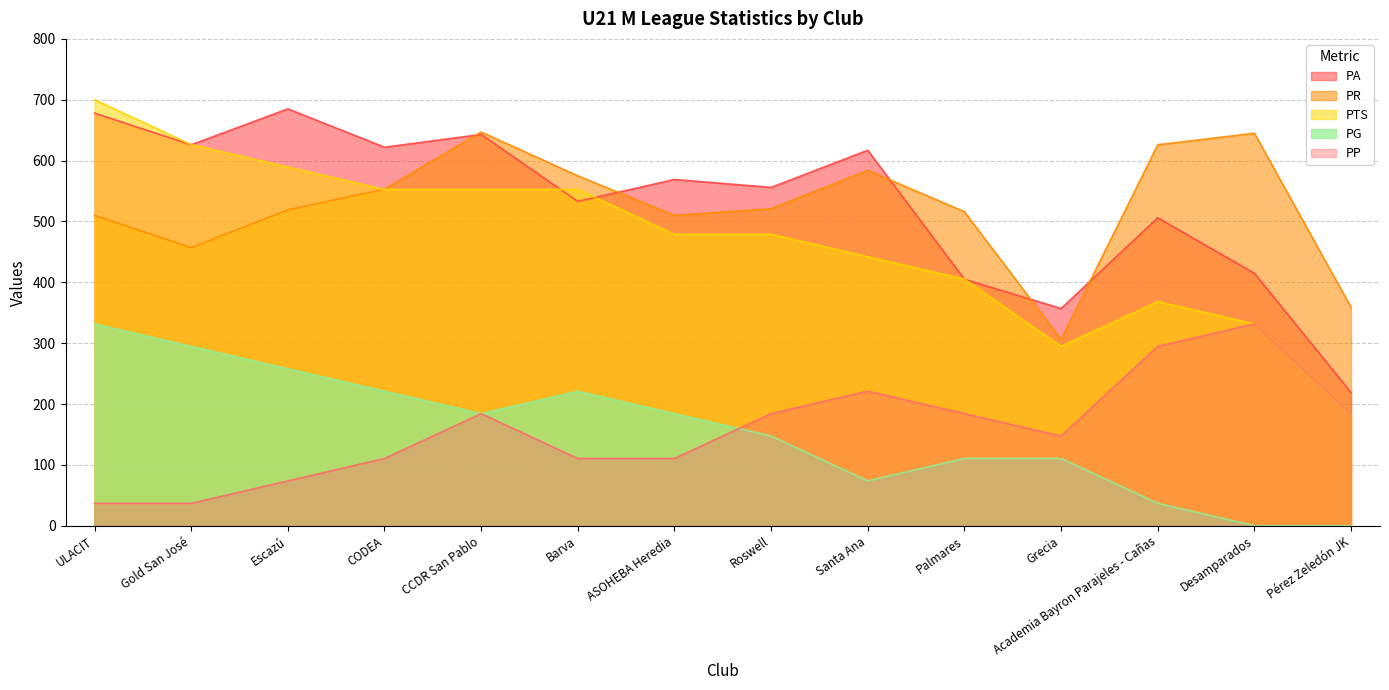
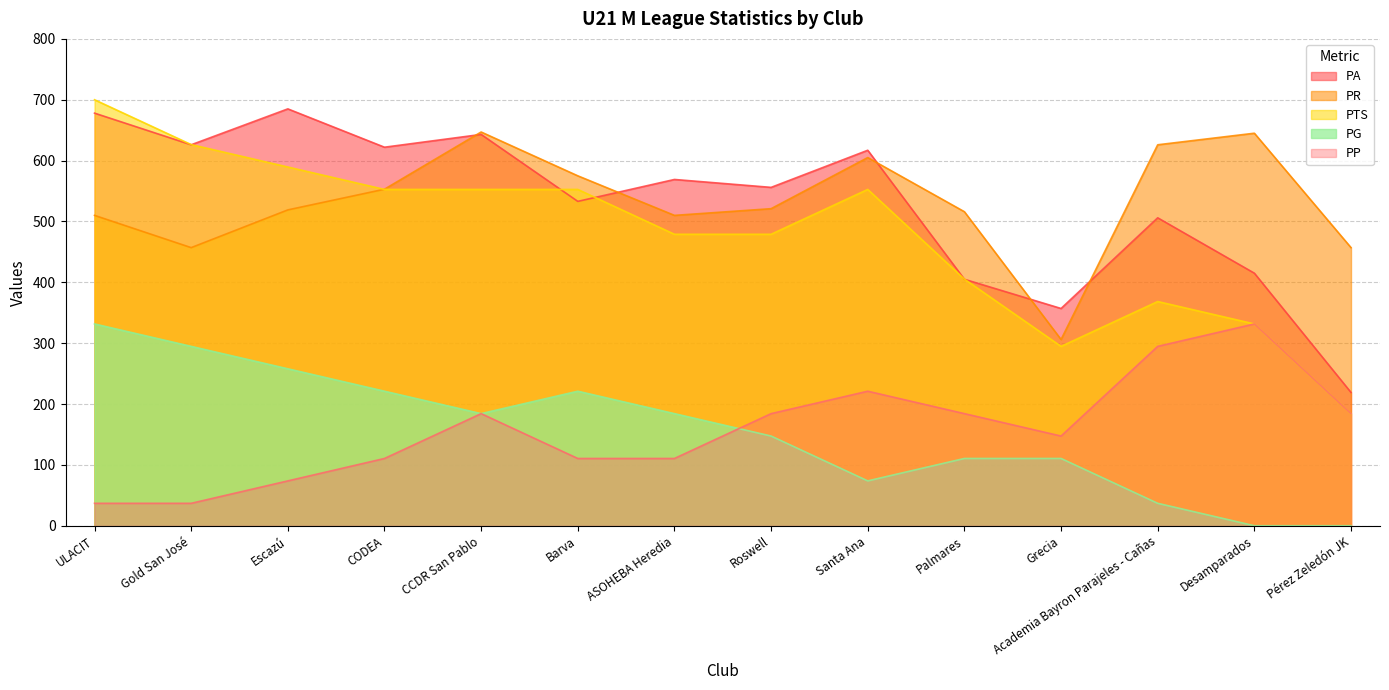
  {
    "PR": {
      "ULACIT": 510,
      "Gold San José": 460,
      "Escazú": 520,
      "Barva": 580,
      "ASOHEBA Heredia": 510,
      "Roswell": 520,
-     "Santa Ana": 580,
+     "Santa Ana": 610,
      "Palmares": 520,
      "Grecia": 310,
      "Academia Bayron Parajeles - Cañas": 630,
      "Desamparados": 650,
-     "Pérez Zeledón JK": 360
+     "Pérez Zeledón JK": 460
    },
    "PTS": {
      "ULACIT": 700,
      "Escazú": 590,
      "CCDR San Pablo": 550,
      "Barva": 550,
      "ASOHEBA Heredia": 480,
      "Roswell": 480,
-     "Santa Ana": 440,
+     "Santa Ana": 550,
      "Grecia": 290,
      "Academia Bayron Parajeles - Cañas": 370
    },
    "PG": {
      "ULACIT": 330,
      "Gold San José": 290,
      "Escazú": 260,
      "CODEA": 220,
      "Barva": 220,
      "ASOHEBA Heredia": 180,
      "Roswell": 150,
      "Santa Ana": 70,
      "Palmares": 110,
      "Grecia": 110,
      "Academia Bayron Parajeles - Cañas": 40,
      "Desamparados": 0,
      "Pérez Zeledón JK": 0
    }
  }
